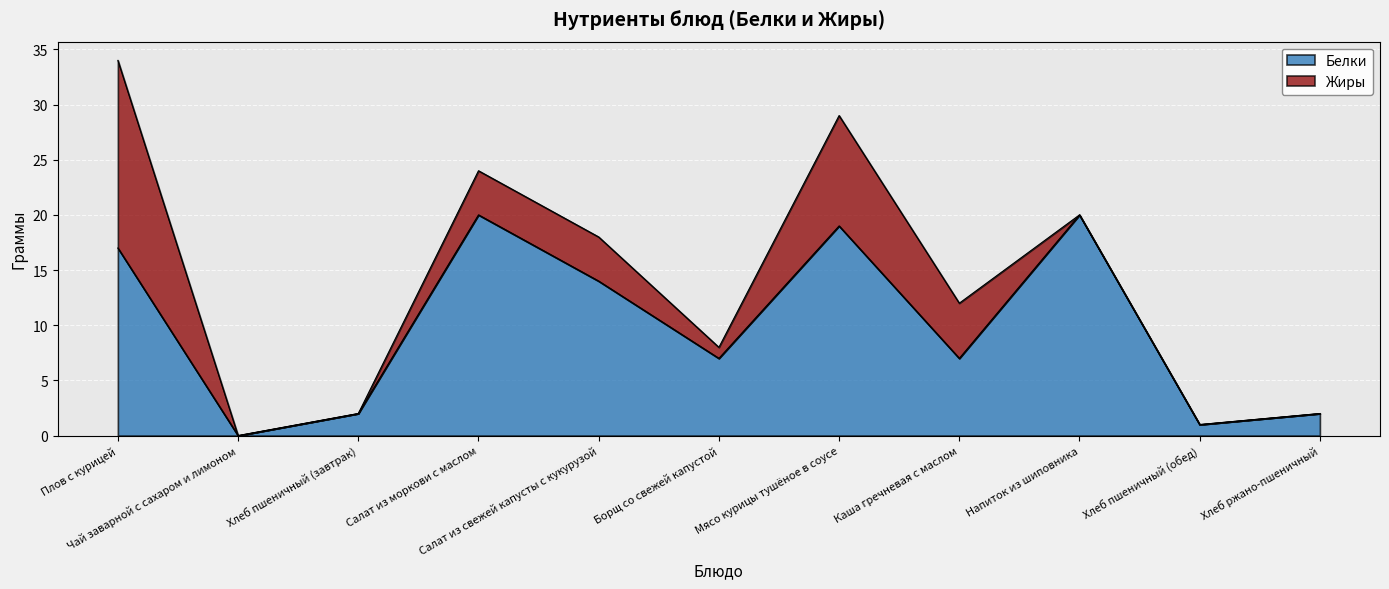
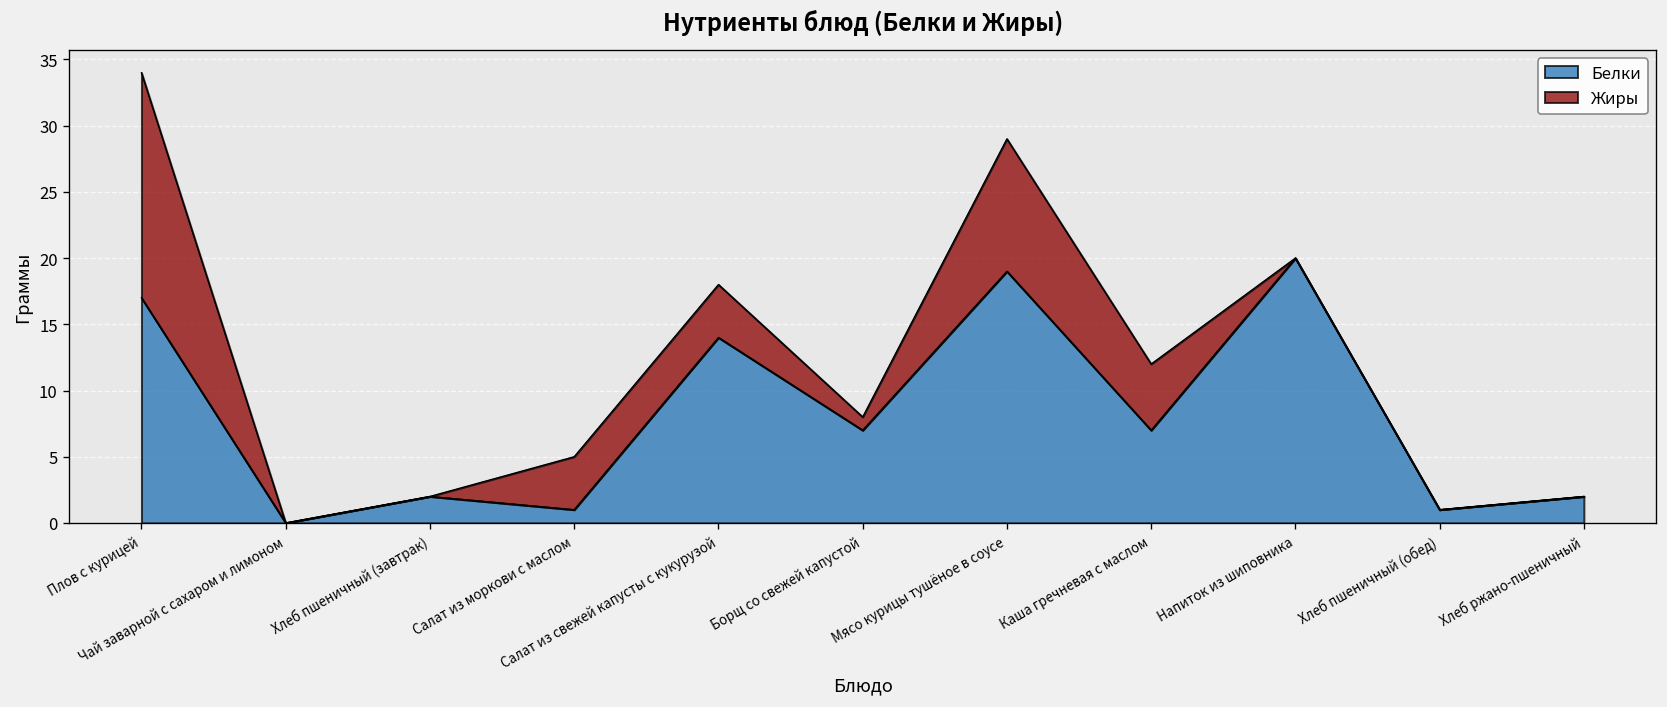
  {
    "Белки": {
      "Плов с курицей": 17,
-     "Салат из моркови с маслом": 20,
+     "Салат из моркови с маслом": 1,
      "Салат из свежей капусты с кукурузой": 14,
      "Борщ со свежей капустой": 7,
      "Мясо курицы тушёное в соусе": 19,
      "Каша гречневая с маслом": 7
    },
    "Жиры": {
      "Плов с курицей": 17,
      "Салат из моркови с маслом": 4,
      "Салат из свежей капусты с кукурузой": 4,
      "Борщ со свежей капустой": 1,
      "Мясо курицы тушёное в соусе": 10,
      "Каша гречневая с маслом": 5
    }
  }
